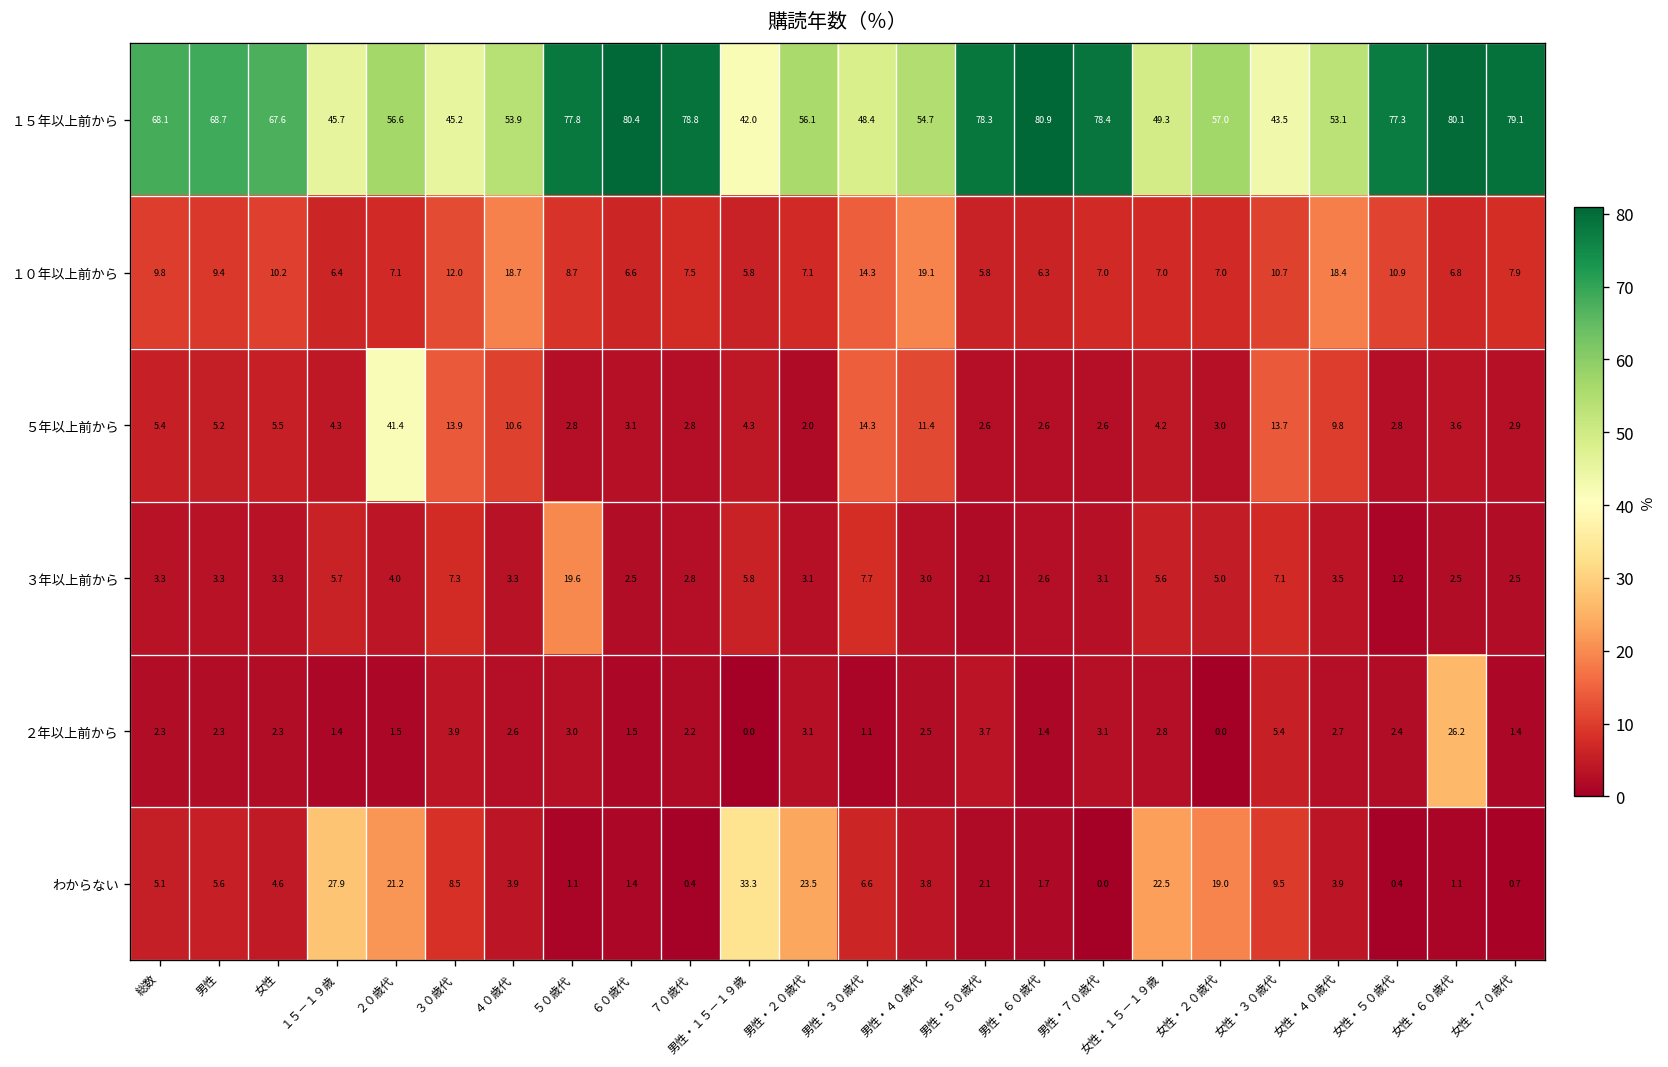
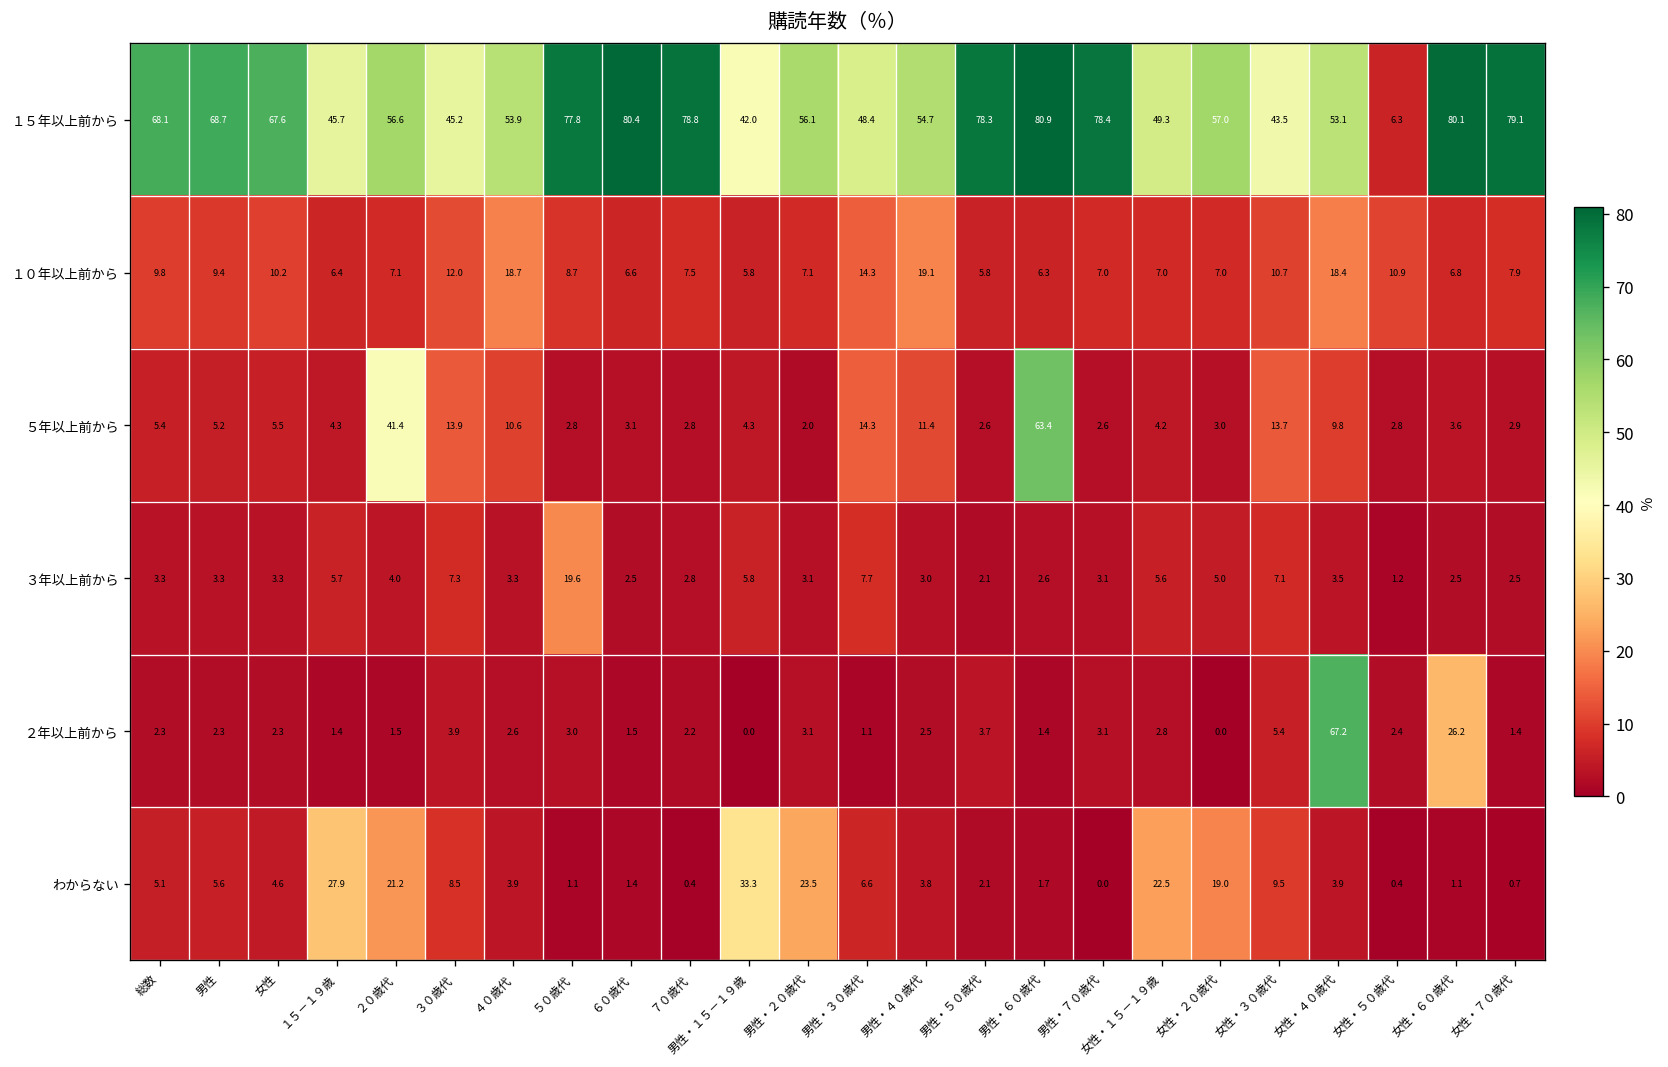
  {
    "１５年以上前から": {
      "総数": 68.1,
      "男性": 68.7,
      "女性": 67.6,
      "１５－１９歳": 45.7,
      "２０歳代": 56.6,
      "３０歳代": 45.2,
      "４０歳代": 53.9,
      "５０歳代": 77.8,
      "６０歳代": 80.4,
      "７０歳代": 78.8,
      "男性・１５－１９歳": 42.0,
      "男性・２０歳代": 56.1,
      "男性・３０歳代": 48.4,
      "男性・４０歳代": 54.7,
      "男性・５０歳代": 78.3,
      "男性・６０歳代": 80.9,
      "男性・７０歳代": 78.4,
      "女性・１５－１９歳": 49.3,
      "女性・２０歳代": 57.0,
      "女性・３０歳代": 43.5,
      "女性・４０歳代": 53.1,
-     "女性・５０歳代": 77.3,
+     "女性・５０歳代": 6.3,
      "女性・６０歳代": 80.1,
      "女性・７０歳代": 79.1
    },
    "１０年以上前から": {
      "総数": 9.8,
      "男性": 9.4,
      "女性": 10.2,
      "１５－１９歳": 6.4,
      "２０歳代": 7.1,
      "３０歳代": 12.0,
      "４０歳代": 18.7,
      "５０歳代": 8.7,
      "６０歳代": 6.6,
      "７０歳代": 7.5,
      "男性・１５－１９歳": 5.8,
      "男性・２０歳代": 7.1,
      "男性・３０歳代": 14.3,
      "男性・４０歳代": 19.1,
      "男性・５０歳代": 5.8,
      "男性・６０歳代": 6.3,
      "男性・７０歳代": 7.0,
      "女性・１５－１９歳": 7.0,
      "女性・２０歳代": 7.0,
      "女性・３０歳代": 10.7,
      "女性・４０歳代": 18.4,
      "女性・５０歳代": 10.9,
      "女性・６０歳代": 6.8,
      "女性・７０歳代": 7.9
    },
    "５年以上前から": {
      "総数": 5.4,
      "男性": 5.2,
      "女性": 5.5,
      "１５－１９歳": 4.3,
      "２０歳代": 41.4,
      "３０歳代": 13.9,
      "４０歳代": 10.6,
      "５０歳代": 2.8,
      "６０歳代": 3.1,
      "７０歳代": 2.8,
      "男性・１５－１９歳": 4.3,
      "男性・２０歳代": 2.0,
      "男性・３０歳代": 14.3,
      "男性・４０歳代": 11.4,
      "男性・５０歳代": 2.6,
-     "男性・６０歳代": 2.6,
+     "男性・６０歳代": 63.4,
      "男性・７０歳代": 2.6,
      "女性・１５－１９歳": 4.2,
      "女性・２０歳代": 3.0,
      "女性・３０歳代": 13.7,
      "女性・４０歳代": 9.8,
      "女性・５０歳代": 2.8,
      "女性・６０歳代": 3.6,
      "女性・７０歳代": 2.9
    },
    "３年以上前から": {
      "総数": 3.3,
      "男性": 3.3,
      "女性": 3.3,
      "１５－１９歳": 5.7,
      "２０歳代": 4.0,
      "３０歳代": 7.3,
      "４０歳代": 3.3,
      "５０歳代": 19.6,
      "６０歳代": 2.5,
      "７０歳代": 2.8,
      "男性・１５－１９歳": 5.8,
      "男性・２０歳代": 3.1,
      "男性・３０歳代": 7.7,
      "男性・４０歳代": 3.0,
      "男性・５０歳代": 2.1,
      "男性・６０歳代": 2.6,
      "男性・７０歳代": 3.1,
      "女性・１５－１９歳": 5.6,
      "女性・２０歳代": 5.0,
      "女性・３０歳代": 7.1,
      "女性・４０歳代": 3.5,
      "女性・５０歳代": 1.2,
      "女性・６０歳代": 2.5,
      "女性・７０歳代": 2.5
    },
    "２年以上前から": {
      "総数": 2.3,
      "男性": 2.3,
      "女性": 2.3,
      "１５－１９歳": 1.4,
      "２０歳代": 1.5,
      "３０歳代": 3.9,
      "４０歳代": 2.6,
      "５０歳代": 3.0,
      "６０歳代": 1.5,
      "７０歳代": 2.2,
      "男性・１５－１９歳": 0.0,
      "男性・２０歳代": 3.1,
      "男性・３０歳代": 1.1,
      "男性・４０歳代": 2.5,
      "男性・５０歳代": 3.7,
      "男性・６０歳代": 1.4,
      "男性・７０歳代": 3.1,
      "女性・１５－１９歳": 2.8,
      "女性・２０歳代": 0.0,
      "女性・３０歳代": 5.4,
-     "女性・４０歳代": 2.7,
+     "女性・４０歳代": 67.2,
      "女性・５０歳代": 2.4,
      "女性・６０歳代": 26.2,
      "女性・７０歳代": 1.4
    },
    "わからない": {
      "総数": 5.1,
      "男性": 5.6,
      "女性": 4.6,
      "１５－１９歳": 27.9,
      "２０歳代": 21.2,
      "３０歳代": 8.5,
      "４０歳代": 3.9,
      "５０歳代": 1.1,
      "６０歳代": 1.4,
      "７０歳代": 0.4,
      "男性・１５－１９歳": 33.3,
      "男性・２０歳代": 23.5,
      "男性・３０歳代": 6.6,
      "男性・４０歳代": 3.8,
      "男性・５０歳代": 2.1,
      "男性・６０歳代": 1.7,
      "男性・７０歳代": 0.0,
      "女性・１５－１９歳": 22.5,
      "女性・２０歳代": 19.0,
      "女性・３０歳代": 9.5,
      "女性・４０歳代": 3.9,
      "女性・５０歳代": 0.4,
      "女性・６０歳代": 1.1,
      "女性・７０歳代": 0.7
    }
  }
